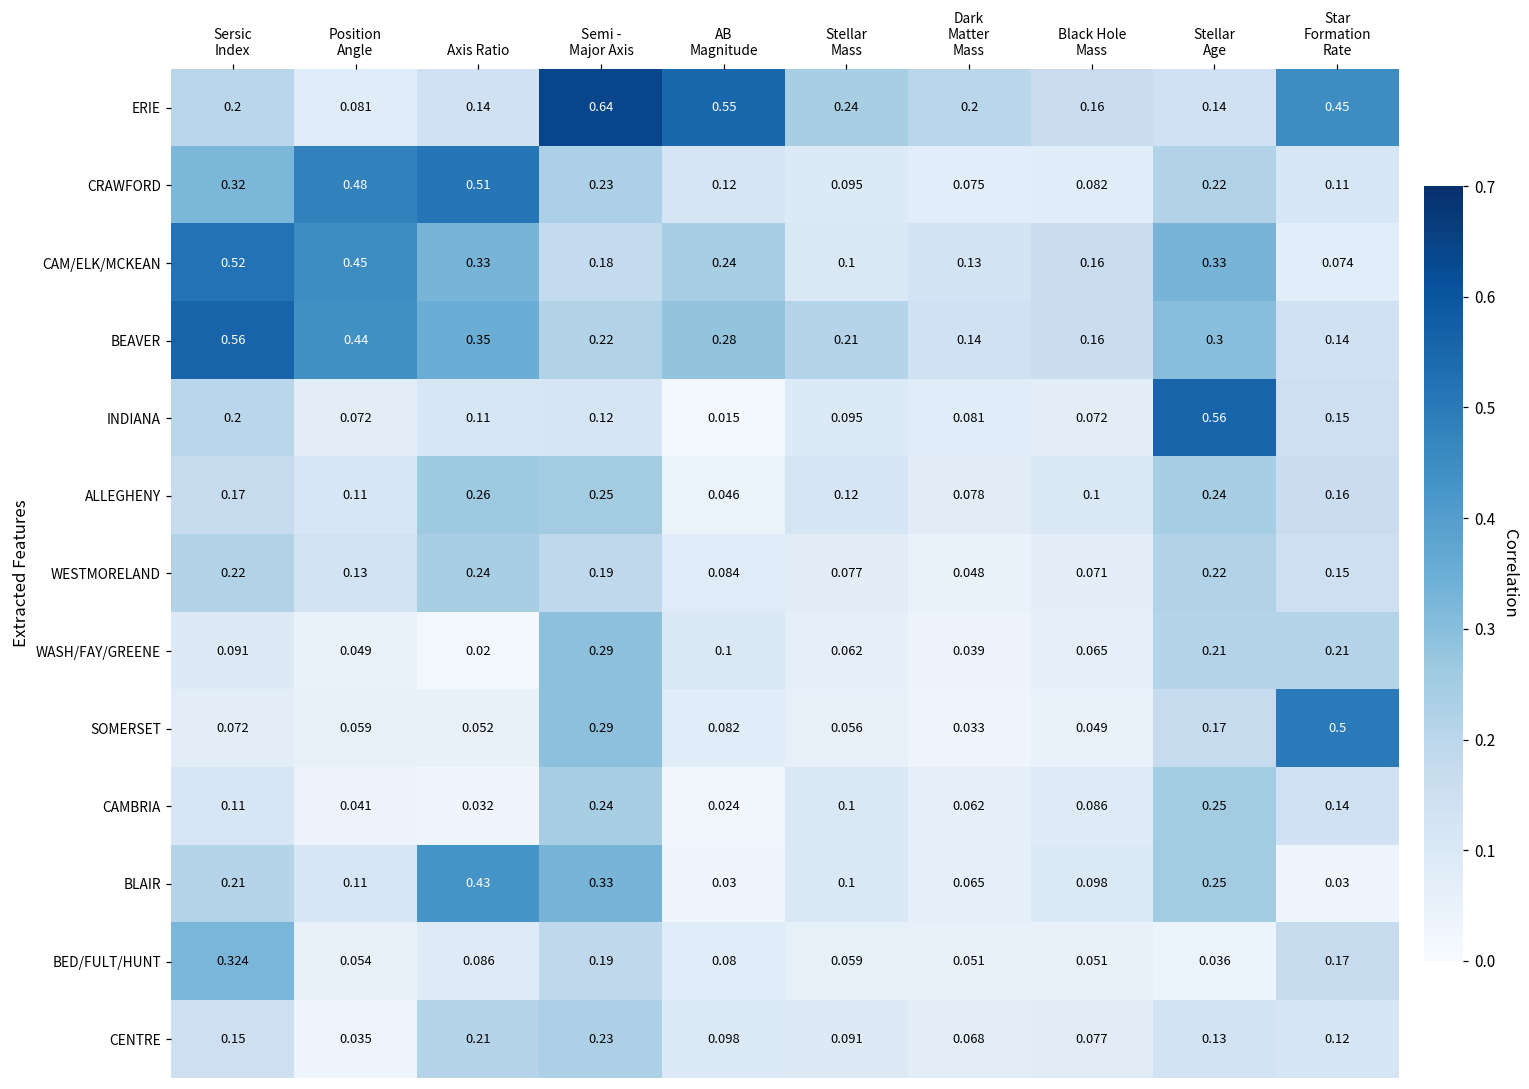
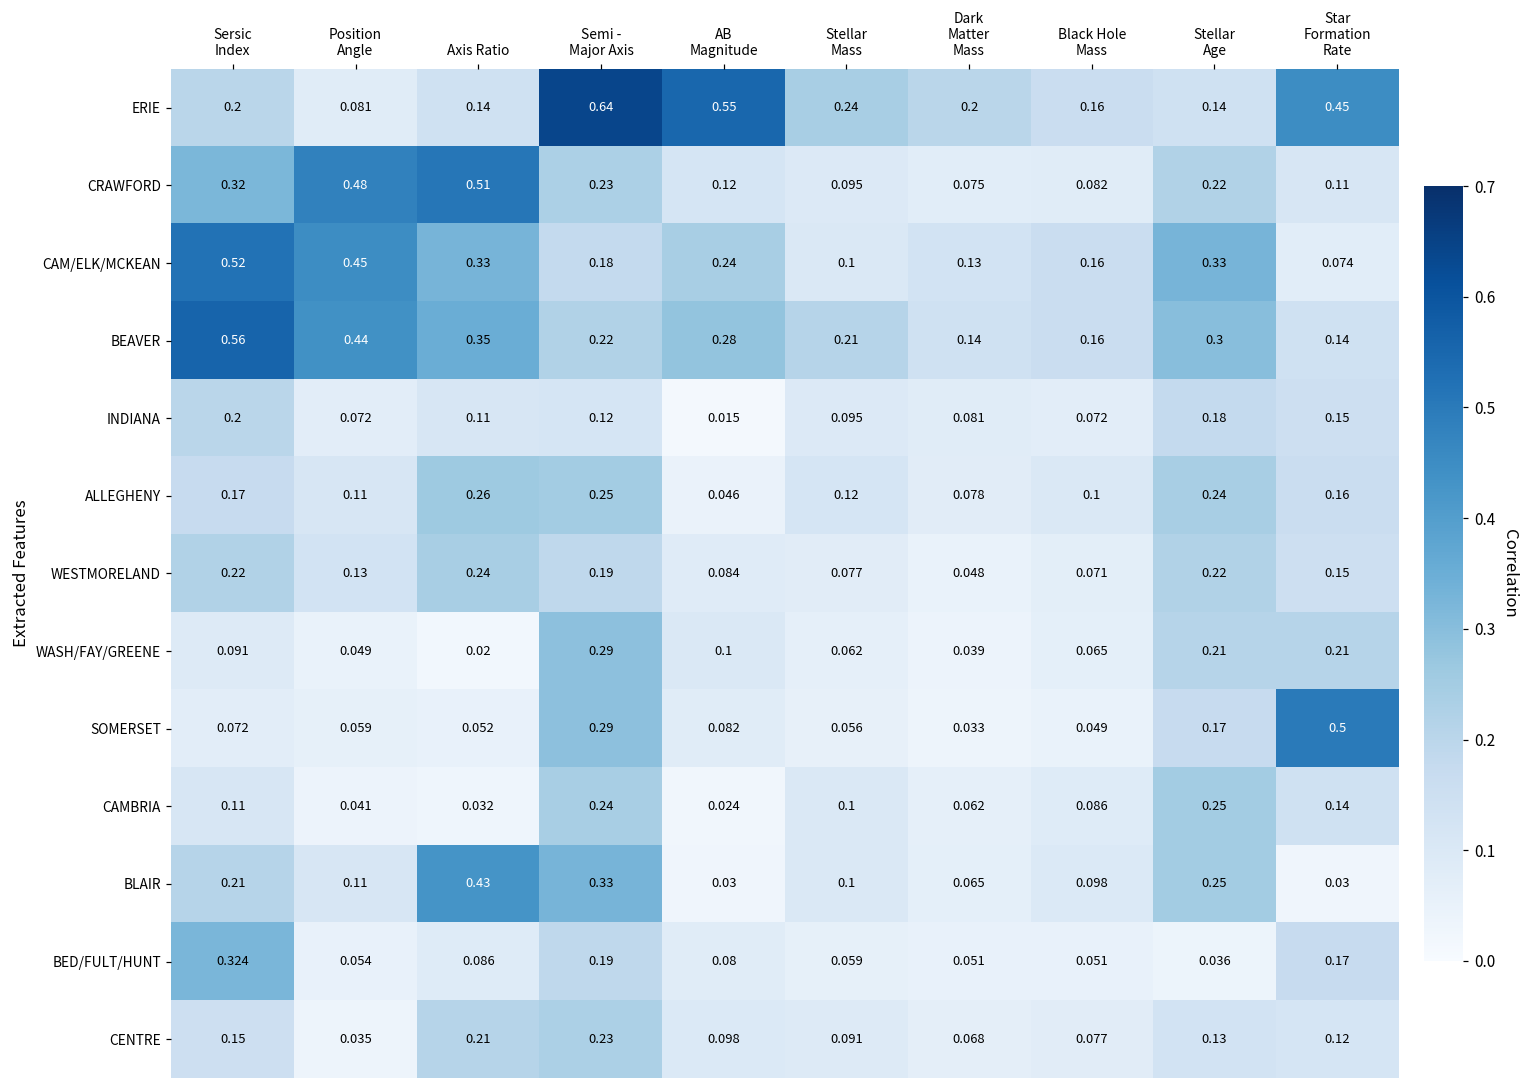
  {
    "ERIE": {
      "Sersic Index": 0.2,
      "Position Angle": 0.081,
      "Axis Ratio": 0.14,
      "Semi - Major Axis": 0.64,
      "AB Magnitude": 0.55,
      "Stellar Mass": 0.24,
      "Dark Matter Mass": 0.2,
      "Black Hole Mass": 0.16,
      "Stellar Age": 0.14,
      "Star Formation Rate": 0.45
    },
    "CRAWFORD": {
      "Sersic Index": 0.32,
      "Position Angle": 0.48,
      "Axis Ratio": 0.51,
      "Semi - Major Axis": 0.23,
      "AB Magnitude": 0.12,
      "Stellar Mass": 0.095,
      "Dark Matter Mass": 0.075,
      "Black Hole Mass": 0.082,
      "Stellar Age": 0.22,
      "Star Formation Rate": 0.11
    },
    "CAM/ELK/MCKEAN": {
      "Sersic Index": 0.52,
      "Position Angle": 0.45,
      "Axis Ratio": 0.33,
      "Semi - Major Axis": 0.18,
      "AB Magnitude": 0.24,
      "Stellar Mass": 0.1,
      "Dark Matter Mass": 0.13,
      "Black Hole Mass": 0.16,
      "Stellar Age": 0.33,
      "Star Formation Rate": 0.074
    },
    "BEAVER": {
      "Sersic Index": 0.56,
      "Position Angle": 0.44,
      "Axis Ratio": 0.35,
      "Semi - Major Axis": 0.22,
      "AB Magnitude": 0.28,
      "Stellar Mass": 0.21,
      "Dark Matter Mass": 0.14,
      "Black Hole Mass": 0.16,
      "Stellar Age": 0.3,
      "Star Formation Rate": 0.14
    },
    "INDIANA": {
      "Sersic Index": 0.2,
      "Position Angle": 0.072,
      "Axis Ratio": 0.11,
      "Semi - Major Axis": 0.12,
      "AB Magnitude": 0.015,
      "Stellar Mass": 0.095,
      "Dark Matter Mass": 0.081,
      "Black Hole Mass": 0.072,
-     "Stellar Age": 0.56,
+     "Stellar Age": 0.18,
      "Star Formation Rate": 0.15
    },
    "ALLEGHENY": {
      "Sersic Index": 0.17,
      "Position Angle": 0.11,
      "Axis Ratio": 0.26,
      "Semi - Major Axis": 0.25,
      "AB Magnitude": 0.046,
      "Stellar Mass": 0.12,
      "Dark Matter Mass": 0.078,
      "Black Hole Mass": 0.1,
      "Stellar Age": 0.24,
      "Star Formation Rate": 0.16
    },
    "WESTMORELAND": {
      "Sersic Index": 0.22,
      "Position Angle": 0.13,
      "Axis Ratio": 0.24,
      "Semi - Major Axis": 0.19,
      "AB Magnitude": 0.084,
      "Stellar Mass": 0.077,
      "Dark Matter Mass": 0.048,
      "Black Hole Mass": 0.071,
      "Stellar Age": 0.22,
      "Star Formation Rate": 0.15
    },
    "WASH/FAY/GREENE": {
      "Sersic Index": 0.091,
      "Position Angle": 0.049,
      "Axis Ratio": 0.02,
      "Semi - Major Axis": 0.29,
      "AB Magnitude": 0.1,
      "Stellar Mass": 0.062,
      "Dark Matter Mass": 0.039,
      "Black Hole Mass": 0.065,
      "Stellar Age": 0.21,
      "Star Formation Rate": 0.21
    },
    "SOMERSET": {
      "Sersic Index": 0.072,
      "Position Angle": 0.059,
      "Axis Ratio": 0.052,
      "Semi - Major Axis": 0.29,
      "AB Magnitude": 0.082,
      "Stellar Mass": 0.056,
      "Dark Matter Mass": 0.033,
      "Black Hole Mass": 0.049,
      "Stellar Age": 0.17,
      "Star Formation Rate": 0.5
    },
    "CAMBRIA": {
      "Sersic Index": 0.11,
      "Position Angle": 0.041,
      "Axis Ratio": 0.032,
      "Semi - Major Axis": 0.24,
      "AB Magnitude": 0.024,
      "Stellar Mass": 0.1,
      "Dark Matter Mass": 0.062,
      "Black Hole Mass": 0.086,
      "Stellar Age": 0.25,
      "Star Formation Rate": 0.14
    },
    "BLAIR": {
      "Sersic Index": 0.21,
      "Position Angle": 0.11,
      "Axis Ratio": 0.43,
      "Semi - Major Axis": 0.33,
      "AB Magnitude": 0.03,
      "Stellar Mass": 0.1,
      "Dark Matter Mass": 0.065,
      "Black Hole Mass": 0.098,
      "Stellar Age": 0.25,
      "Star Formation Rate": 0.03
    },
    "BED/FULT/HUNT": {
      "Sersic Index": 0.324,
      "Position Angle": 0.054,
      "Axis Ratio": 0.086,
      "Semi - Major Axis": 0.19,
      "AB Magnitude": 0.08,
      "Stellar Mass": 0.059,
      "Dark Matter Mass": 0.051,
      "Black Hole Mass": 0.051,
      "Stellar Age": 0.036,
      "Star Formation Rate": 0.17
    },
    "CENTRE": {
      "Sersic Index": 0.15,
      "Position Angle": 0.035,
      "Axis Ratio": 0.21,
      "Semi - Major Axis": 0.23,
      "AB Magnitude": 0.098,
      "Stellar Mass": 0.091,
      "Dark Matter Mass": 0.068,
      "Black Hole Mass": 0.077,
      "Stellar Age": 0.13,
      "Star Formation Rate": 0.12
    }
  }
